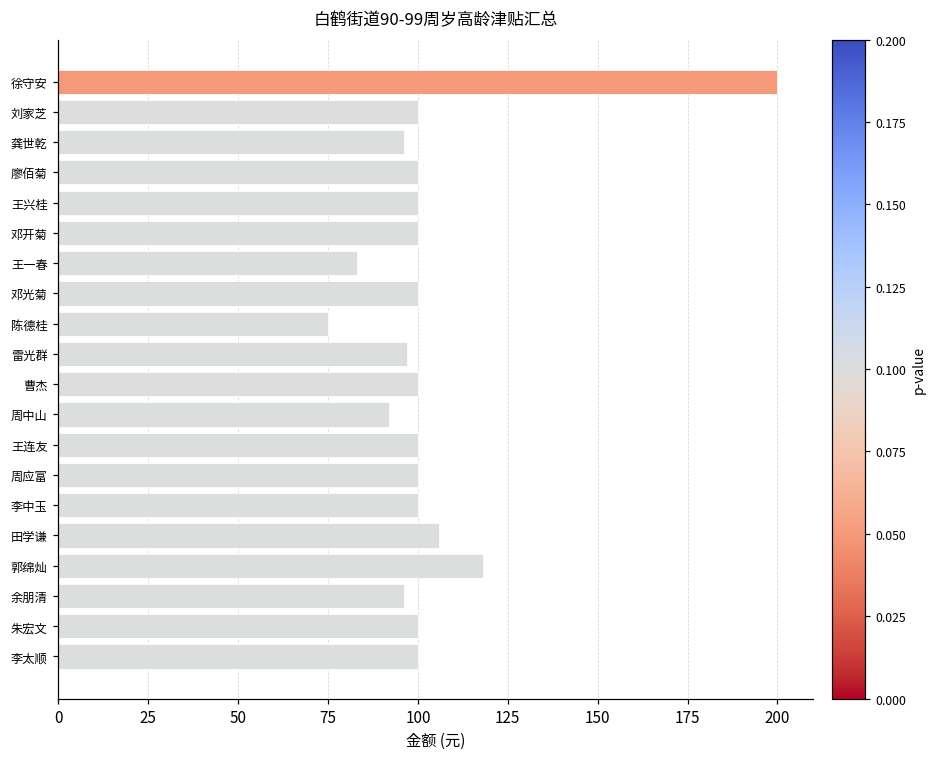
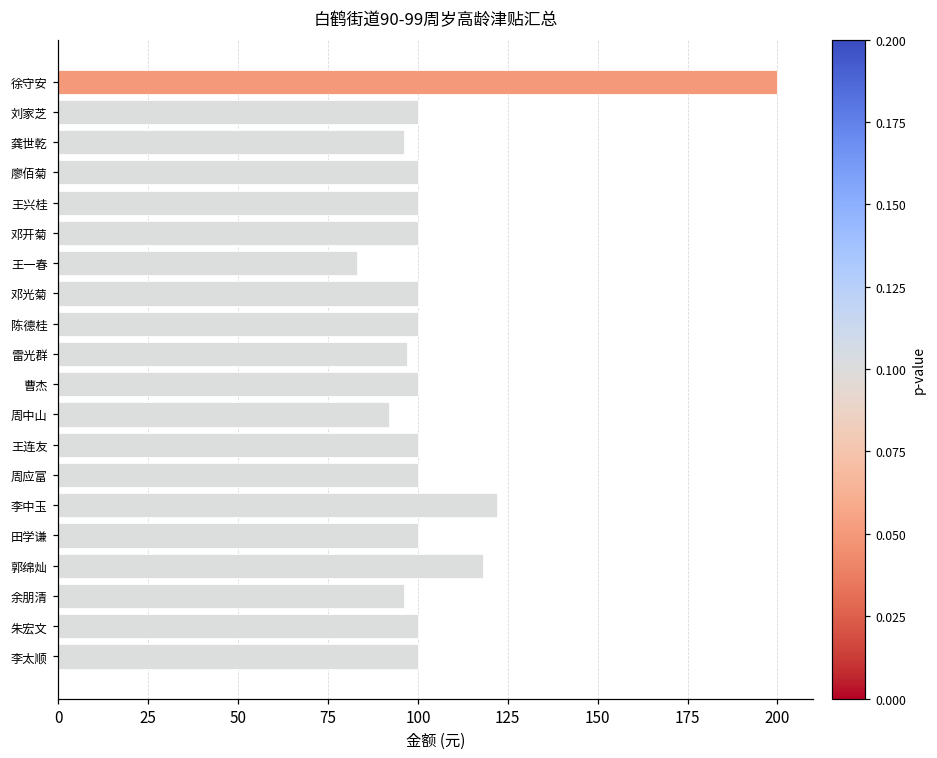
  {
    "徐守安": 200,
    "刘家芝": 100,
    "龚世乾": 96,
    "廖佰菊": 100,
    "王兴桂": 100,
    "邓开菊": 100,
    "王一春": 83,
    "邓光菊": 100,
-   "陈德桂": 75,
+   "陈德桂": 100,
    "雷光群": 97,
    "曹杰": 100,
    "周中山": 92,
    "王连友": 100,
    "周应富": 100,
-   "李中玉": 100,
-   "田学谦": 106,
+   "李中玉": 122,
+   "田学谦": 100,
    "郭绵灿": 118,
    "余朋清": 96,
    "朱宏文": 100,
    "李太顺": 100
  }
